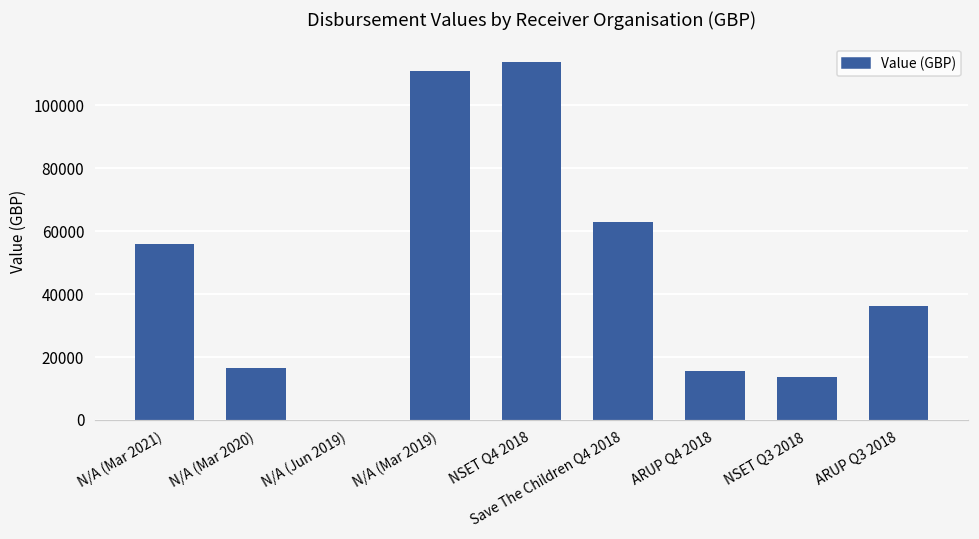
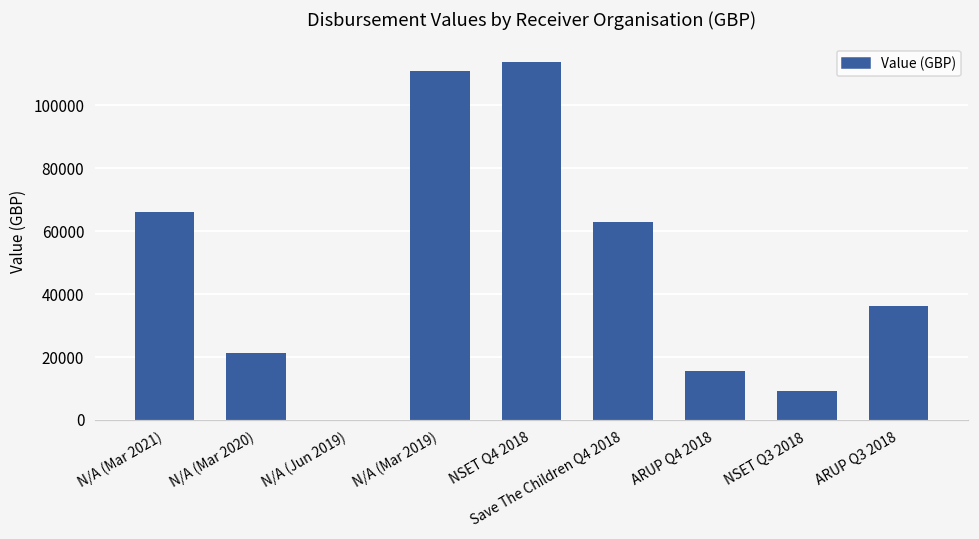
  {
-   "N/A (Mar 2021)": 56000,
-   "N/A (Mar 2020)": 16000,
+   "N/A (Mar 2021)": 66000,
+   "N/A (Mar 2020)": 21000,
    "N/A (Jun 2019)": 0,
    "N/A (Mar 2019)": 111000,
    "NSET Q4 2018": 114000,
    "Save The Children Q4 2018": 63000,
    "ARUP Q4 2018": 16000,
-   "NSET Q3 2018": 13000,
+   "NSET Q3 2018": 9000,
    "ARUP Q3 2018": 36000
  }
